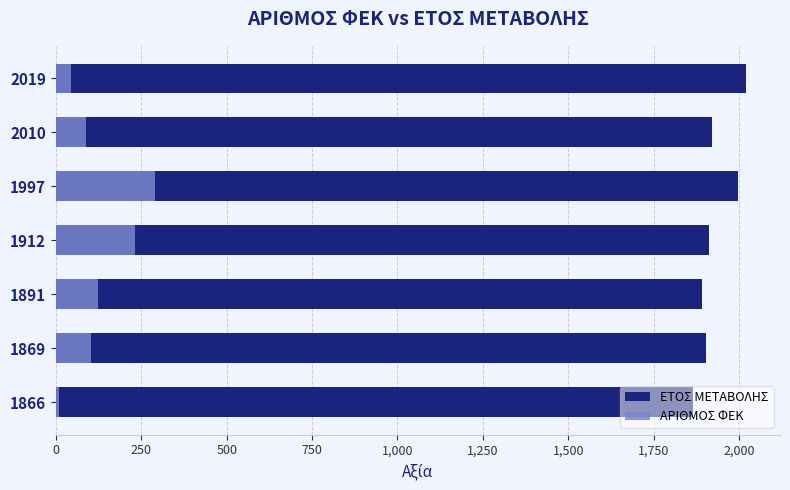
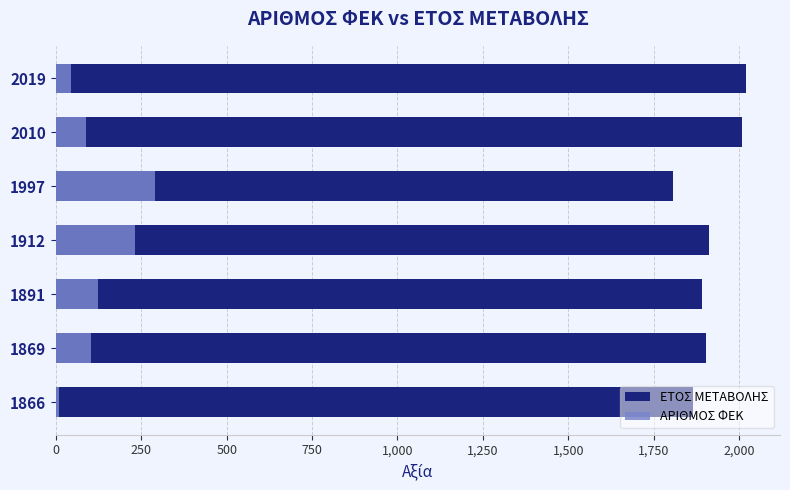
  {
    "ΕΤΟΣ ΜΕΤΑΒΟΛΗΣ": {
      "2019": "2,020",
-     "2010": "1,920",
-     "1997": "2,000",
+     "2010": "2,010",
+     "1997": "1,810",
      "1912": "1,910",
      "1891": "1,890",
      "1869": "1,900"
    }
  }
